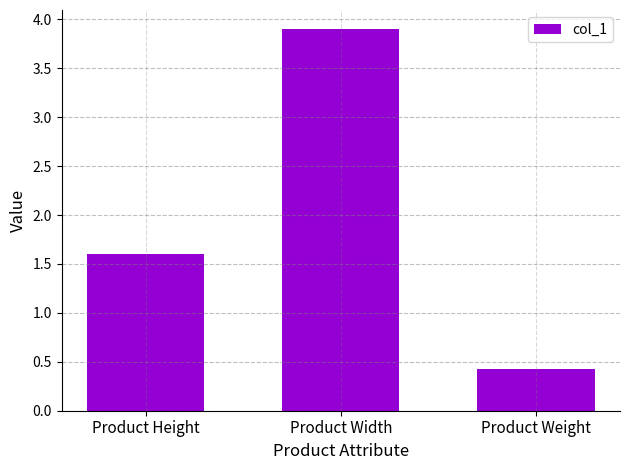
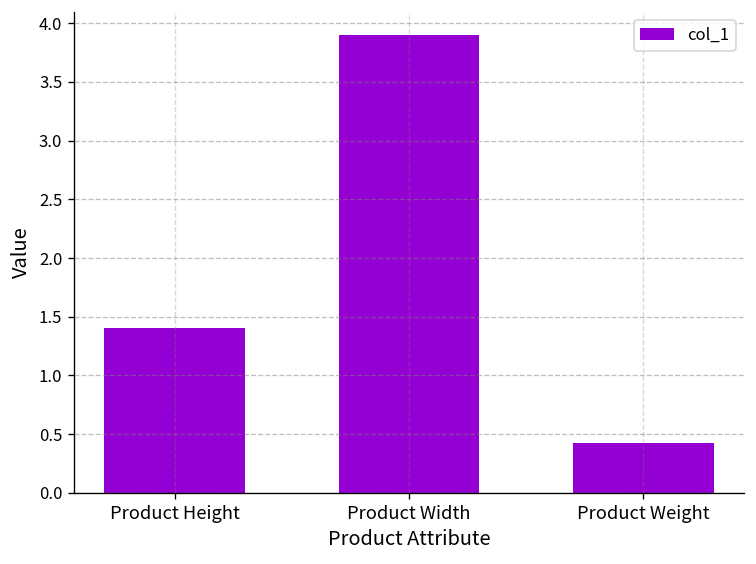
  {
-   "Product Height": 1.6,
+   "Product Height": 1.4,
    "Product Width": 3.9,
    "Product Weight": 0.4
  }
